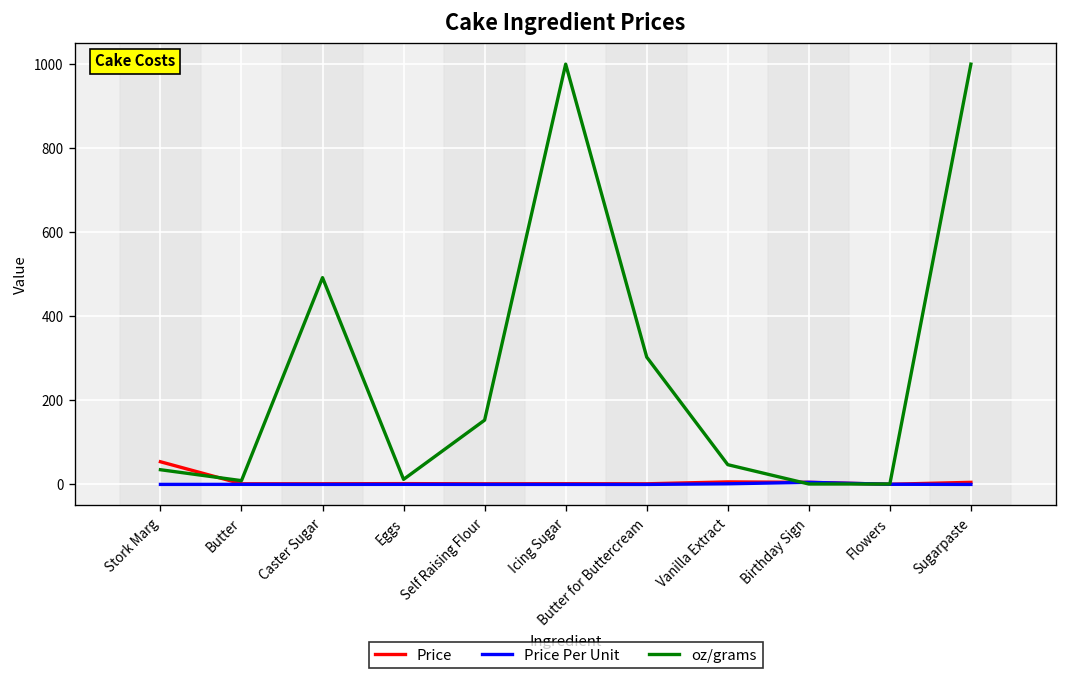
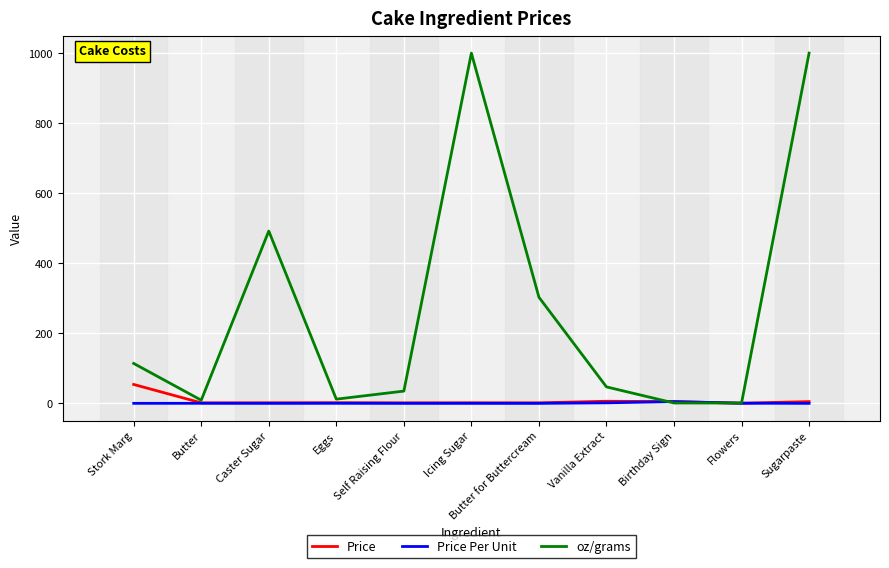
  {
    "Price": {
      "Stork Marg": 50
    },
    "Price Per Unit": {
      "Stork Marg": 0
    },
    "oz/grams": {
-     "Stork Marg": 40,
+     "Stork Marg": 110,
      "Butter": 10,
      "Caster Sugar": 490,
      "Eggs": 10,
-     "Self Raising Flour": 150,
+     "Self Raising Flour": 40,
      "Icing Sugar": 1000,
      "Butter for Buttercream": 300,
      "Vanilla Extract": 50,
      "Sugarpaste": 1000
    }
  }
